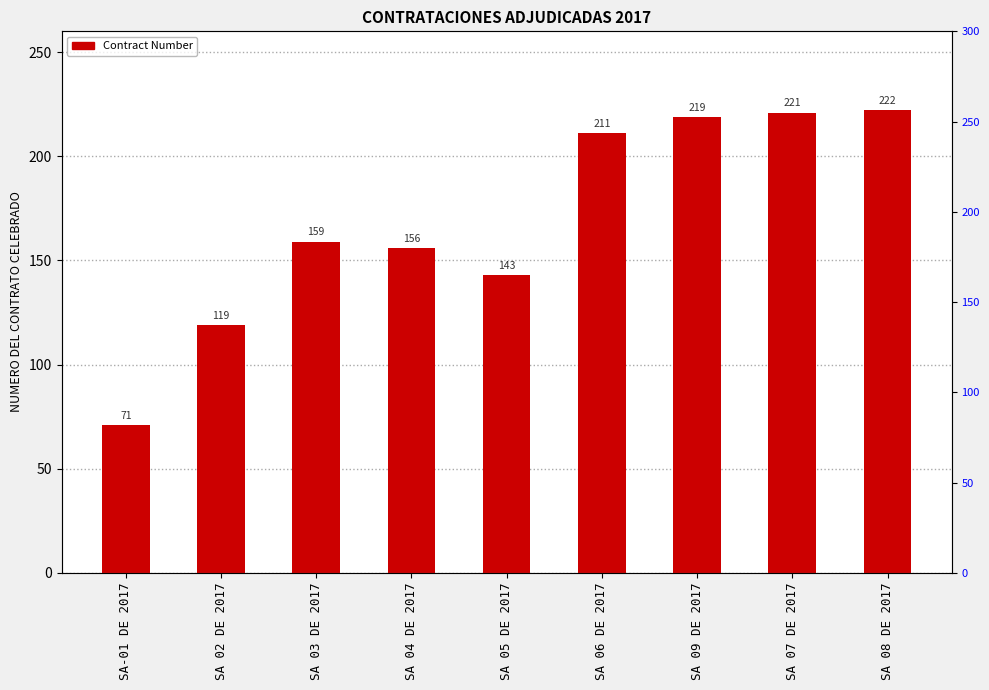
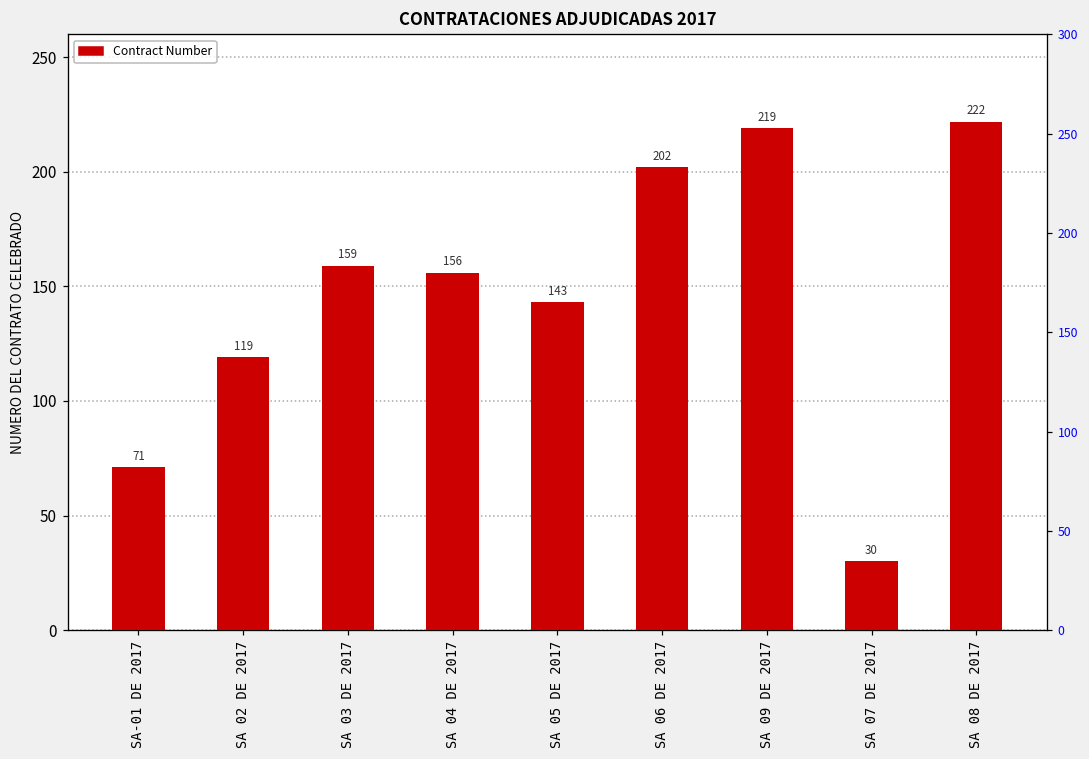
  {
    "SA-01 DE 2017": 71,
    "SA 02 DE 2017": 119,
    "SA 03 DE 2017": 159,
    "SA 04 DE 2017": 156,
    "SA 05 DE 2017": 143,
-   "SA 06 DE 2017": 211,
+   "SA 06 DE 2017": 202,
    "SA 09 DE 2017": 219,
-   "SA 07 DE 2017": 221,
+   "SA 07 DE 2017": 30,
    "SA 08 DE 2017": 222
  }
